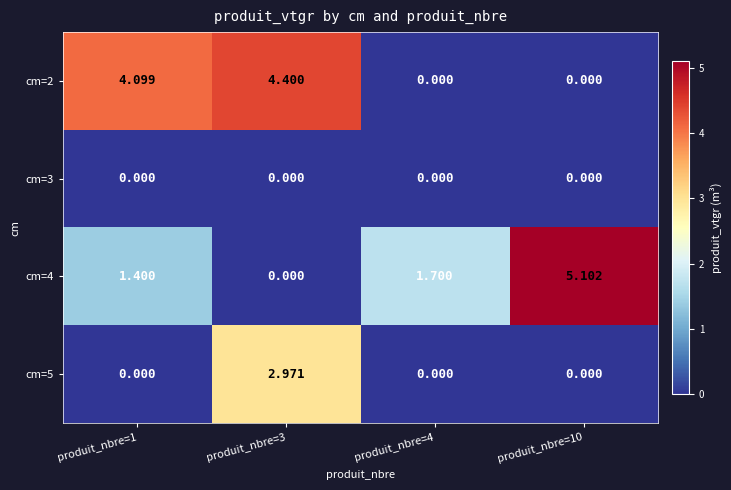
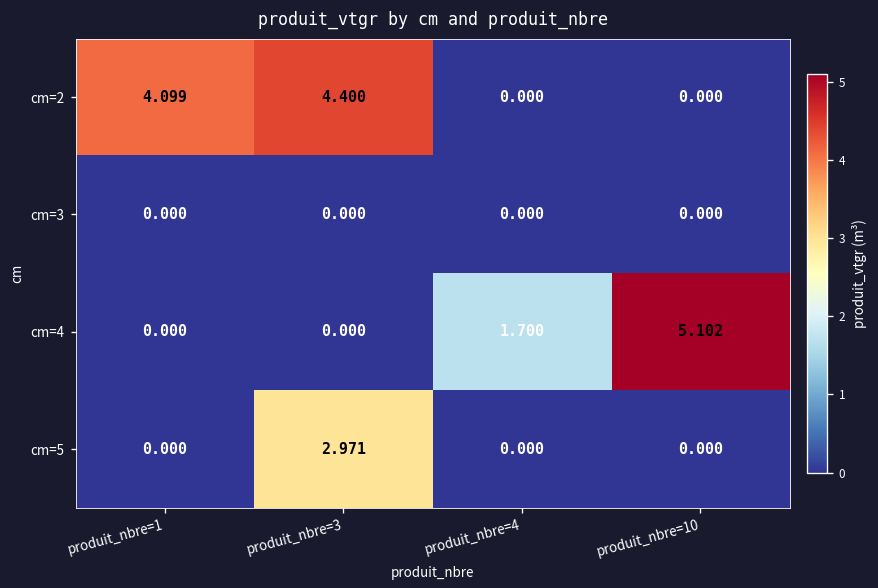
  {
    "cm=2": {
      "produit_nbre=1": 4.099,
      "produit_nbre=3": 4.400,
      "produit_nbre=4": 0.000,
      "produit_nbre=10": 0.000
    },
    "cm=3": {
      "produit_nbre=1": 0.000,
      "produit_nbre=3": 0.000,
      "produit_nbre=4": 0.000,
      "produit_nbre=10": 0.000
    },
    "cm=4": {
-     "produit_nbre=1": 1.400,
+     "produit_nbre=1": 0.000,
      "produit_nbre=3": 0.000,
      "produit_nbre=4": 1.700,
      "produit_nbre=10": 5.102
    },
    "cm=5": {
      "produit_nbre=1": 0.000,
      "produit_nbre=3": 2.971,
      "produit_nbre=4": 0.000,
      "produit_nbre=10": 0.000
    }
  }
